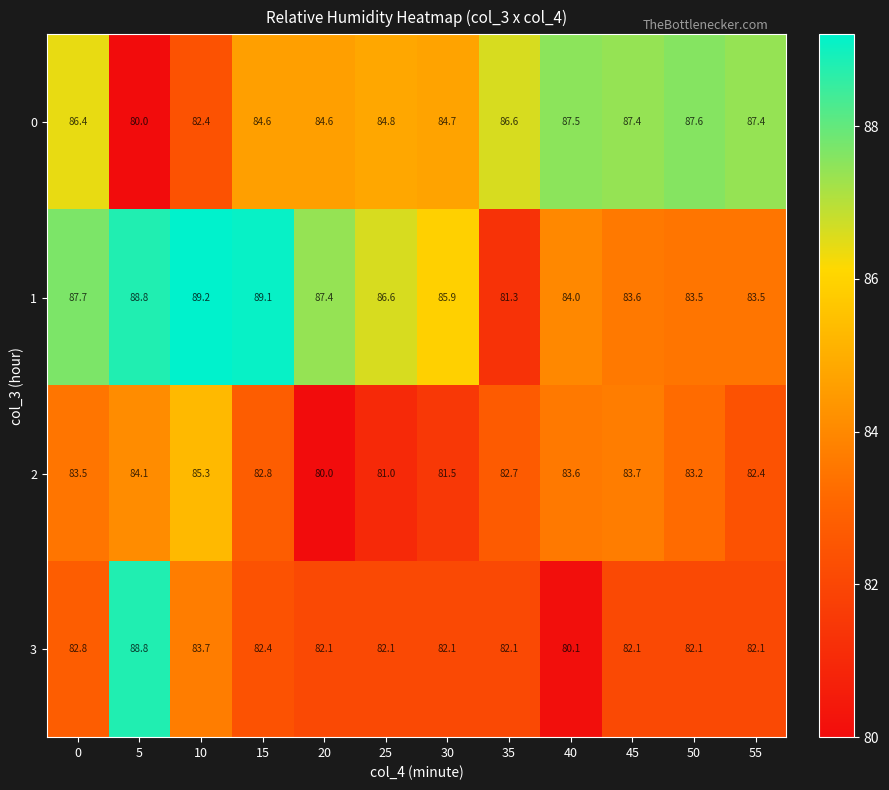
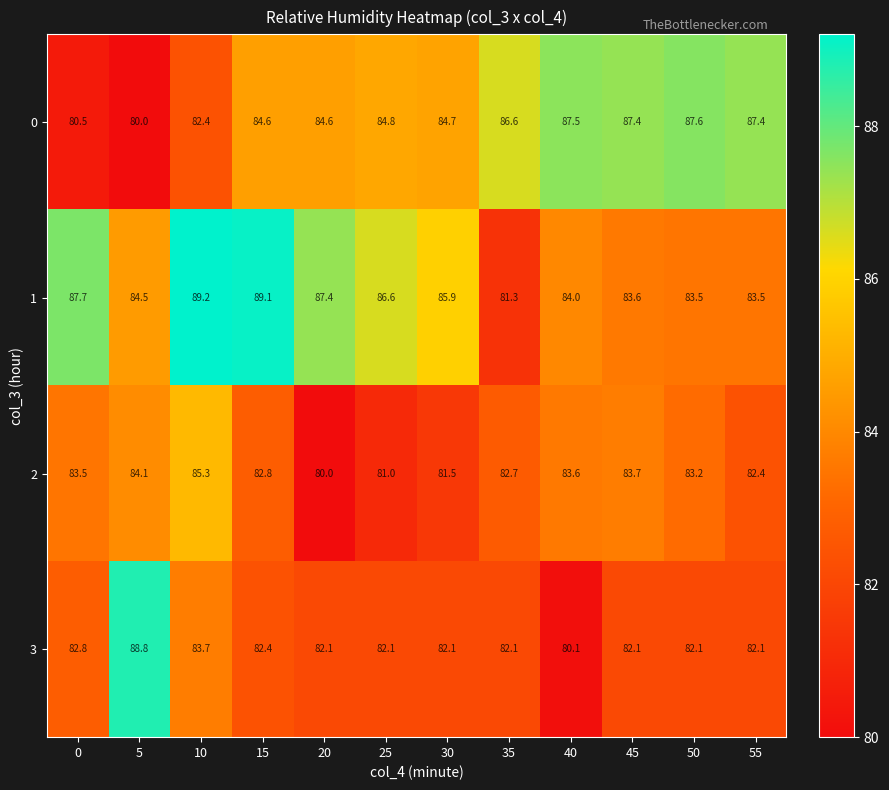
  {
    "0": {
-     "0": 86.4,
+     "0": 80.5,
      "5": 80.0,
      "10": 82.4,
      "15": 84.6,
      "20": 84.6,
      "25": 84.8,
      "30": 84.7,
      "35": 86.6,
      "40": 87.5,
      "45": 87.4,
      "50": 87.6,
      "55": 87.4
    },
    "1": {
      "0": 87.7,
-     "5": 88.8,
+     "5": 84.5,
      "10": 89.2,
      "15": 89.1,
      "20": 87.4,
      "25": 86.6,
      "30": 85.9,
      "35": 81.3,
      "40": 84.0,
      "45": 83.6,
      "50": 83.5,
      "55": 83.5
    },
    "2": {
      "0": 83.5,
      "5": 84.1,
      "10": 85.3,
      "15": 82.8,
      "20": 80.0,
      "25": 81.0,
      "30": 81.5,
      "35": 82.7,
      "40": 83.6,
      "45": 83.7,
      "50": 83.2,
      "55": 82.4
    },
    "3": {
      "0": 82.8,
      "5": 88.8,
      "10": 83.7,
      "15": 82.4,
      "20": 82.1,
      "25": 82.1,
      "30": 82.1,
      "35": 82.1,
      "40": 80.1,
      "45": 82.1,
      "50": 82.1,
      "55": 82.1
    }
  }
